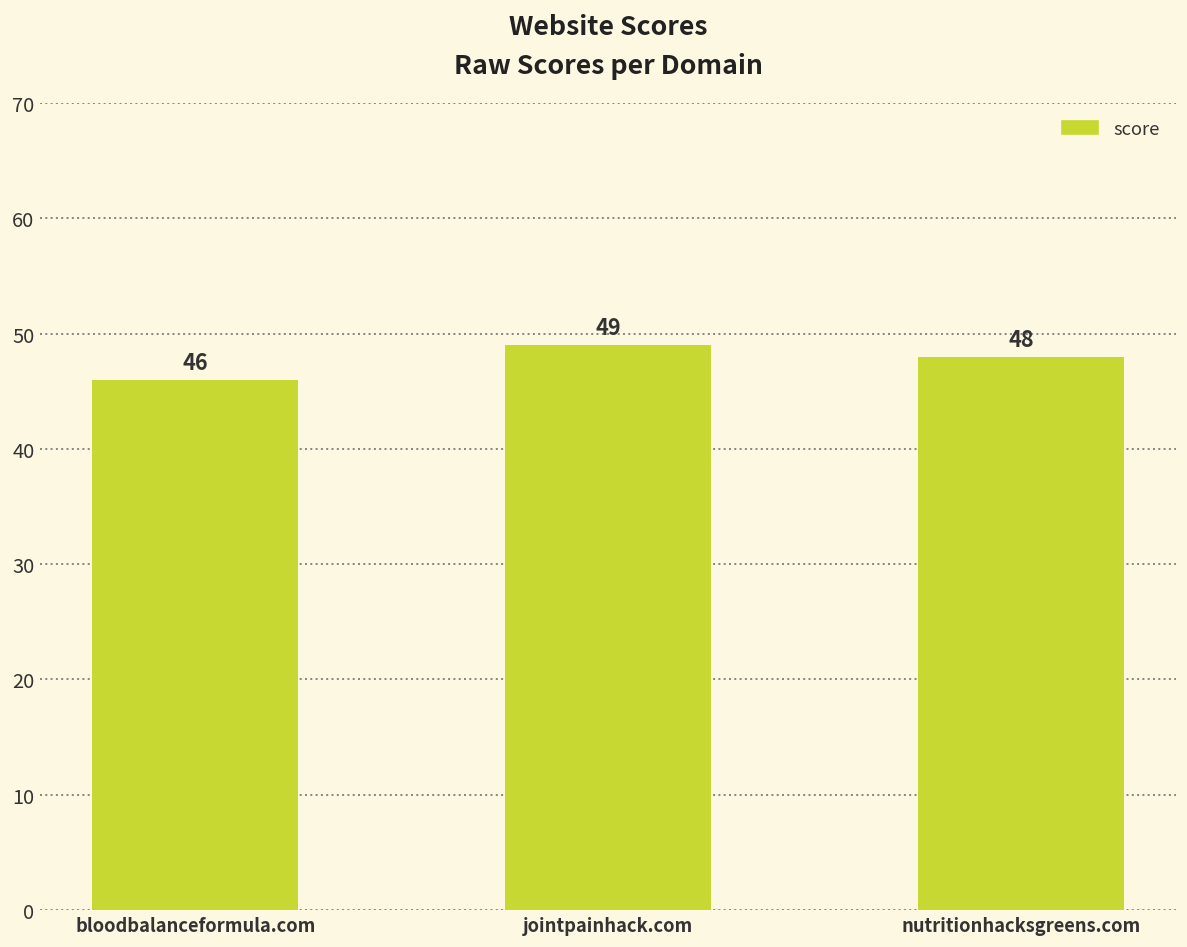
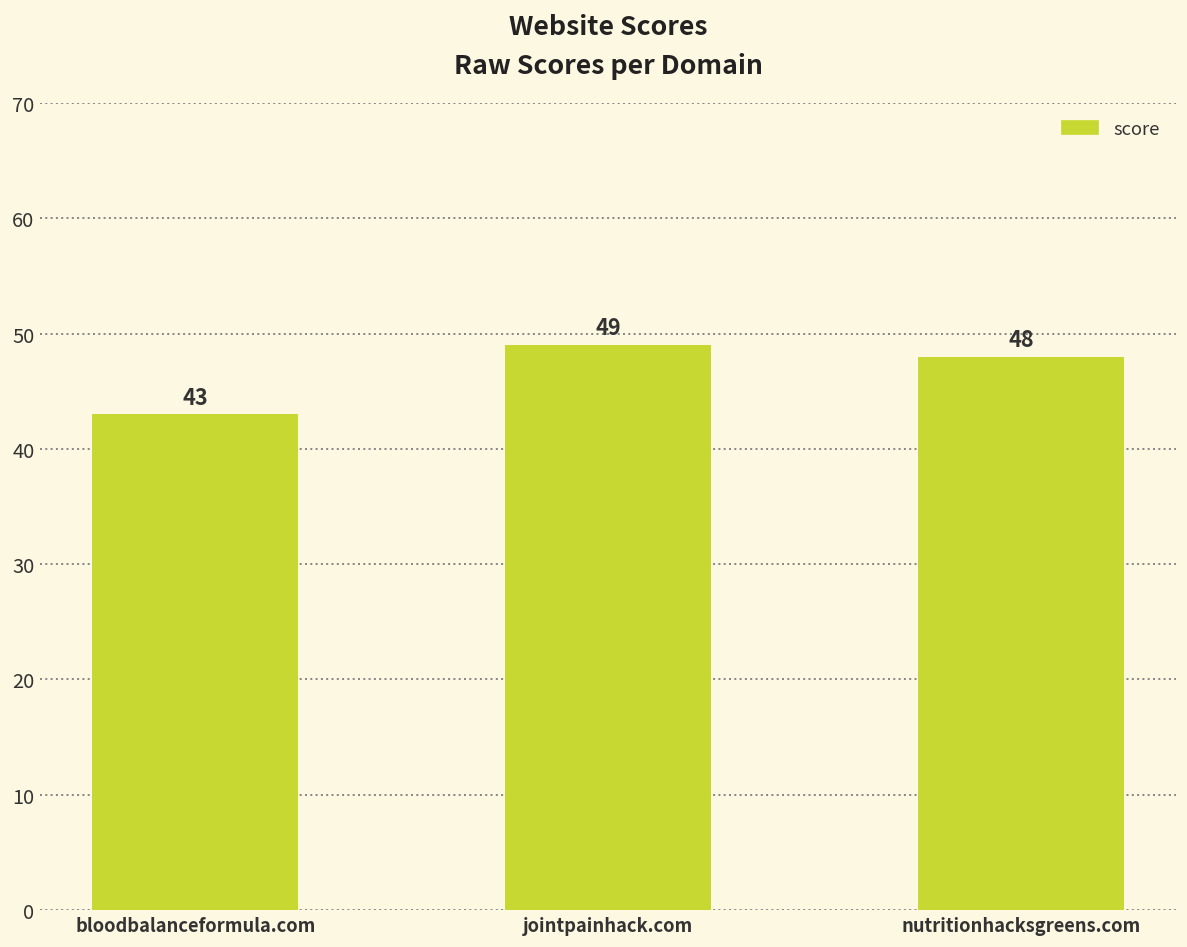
  {
-   "bloodbalanceformula.com": 46,
+   "bloodbalanceformula.com": 43,
    "jointpainhack.com": 49,
    "nutritionhacksgreens.com": 48
  }
